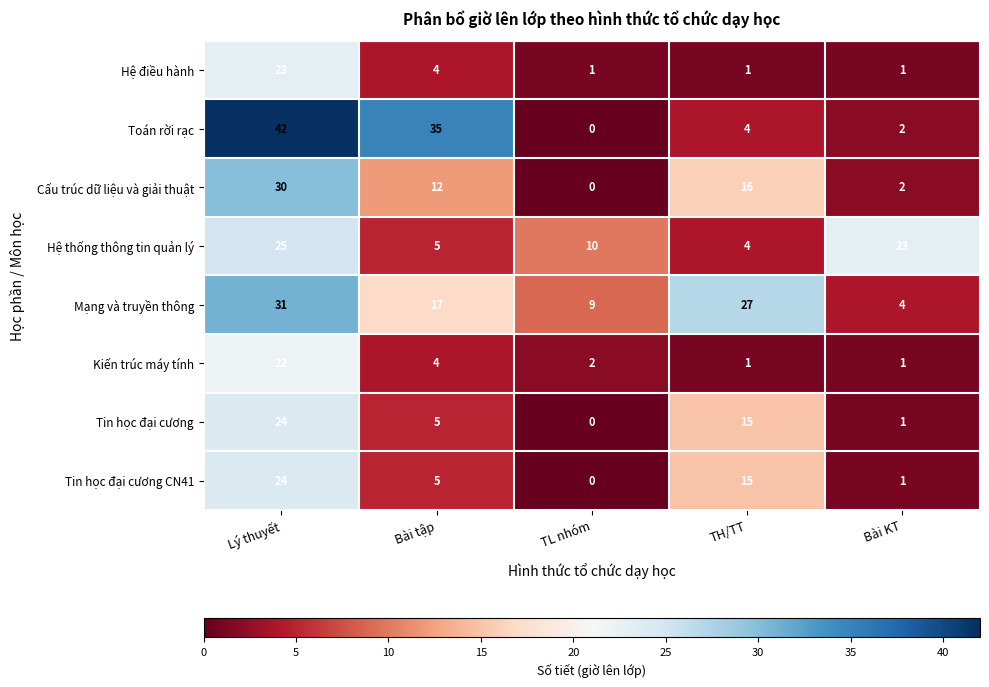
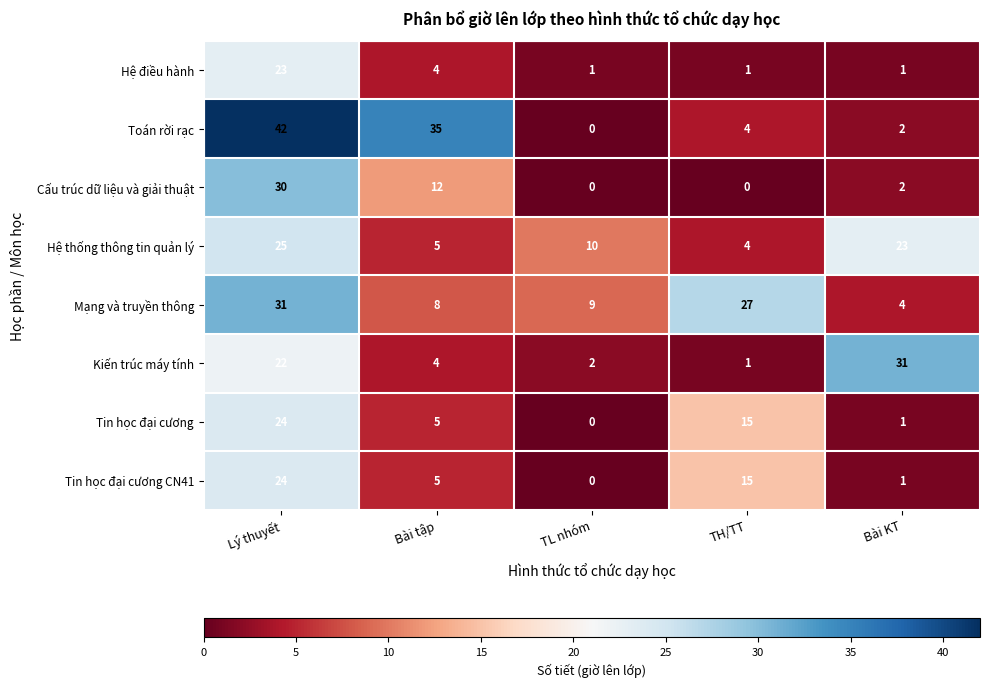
  {
    "Hệ điều hành": {
      "Bài tập": 4,
      "TL nhóm": 1,
      "TH/TT": 1,
      "Bài KT": 1
    },
    "Toán rời rạc": {
      "Lý thuyết": 42,
      "Bài tập": 35,
      "TL nhóm": 0,
      "TH/TT": 4,
      "Bài KT": 2
    },
    "Cấu trúc dữ liệu và giải thuật": {
      "Lý thuyết": 30,
      "Bài tập": 12,
      "TL nhóm": 0,
-     "TH/TT": 16,
+     "TH/TT": 0,
      "Bài KT": 2
    },
    "Hệ thống thông tin quản lý": {
      "Bài tập": 5,
      "TL nhóm": 10,
      "TH/TT": 4
    },
    "Mạng và truyền thông": {
      "Lý thuyết": 31,
-     "Bài tập": 17,
+     "Bài tập": 8,
      "TL nhóm": 9,
      "TH/TT": 27,
      "Bài KT": 4
    },
    "Kiến trúc máy tính": {
      "Bài tập": 4,
      "TL nhóm": 2,
      "TH/TT": 1,
-     "Bài KT": 1
+     "Bài KT": 31
    },
    "Tin học đại cương": {
      "Bài tập": 5,
      "TL nhóm": 0,
      "TH/TT": 15,
      "Bài KT": 1
    },
    "Tin học đại cương CN41": {
      "Bài tập": 5,
      "TL nhóm": 0,
      "TH/TT": 15,
      "Bài KT": 1
    }
  }
